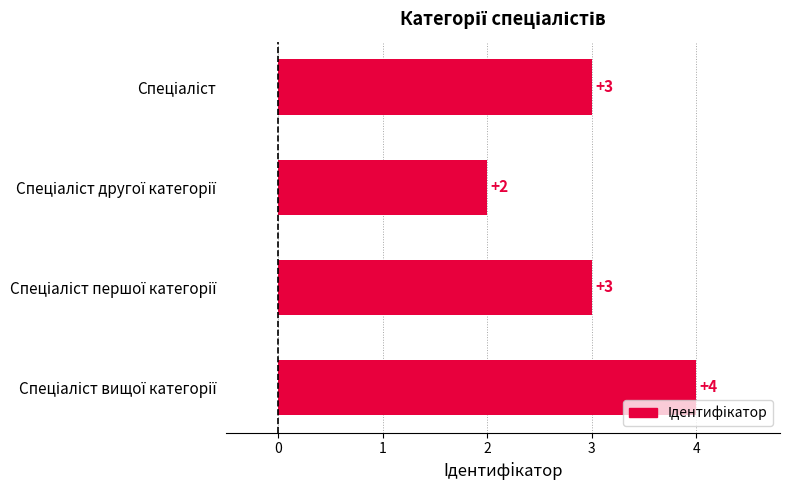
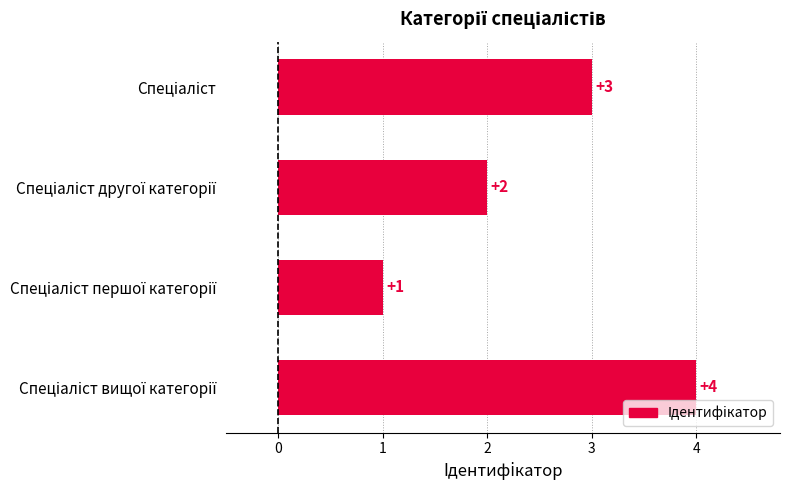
  {
    "Спеціаліст": "+3",
    "Спеціаліст другої категорії": "+2",
-   "Спеціаліст першої категорії": "+3",
+   "Спеціаліст першої категорії": "+1",
    "Спеціаліст вищої категорії": "+4"
  }
